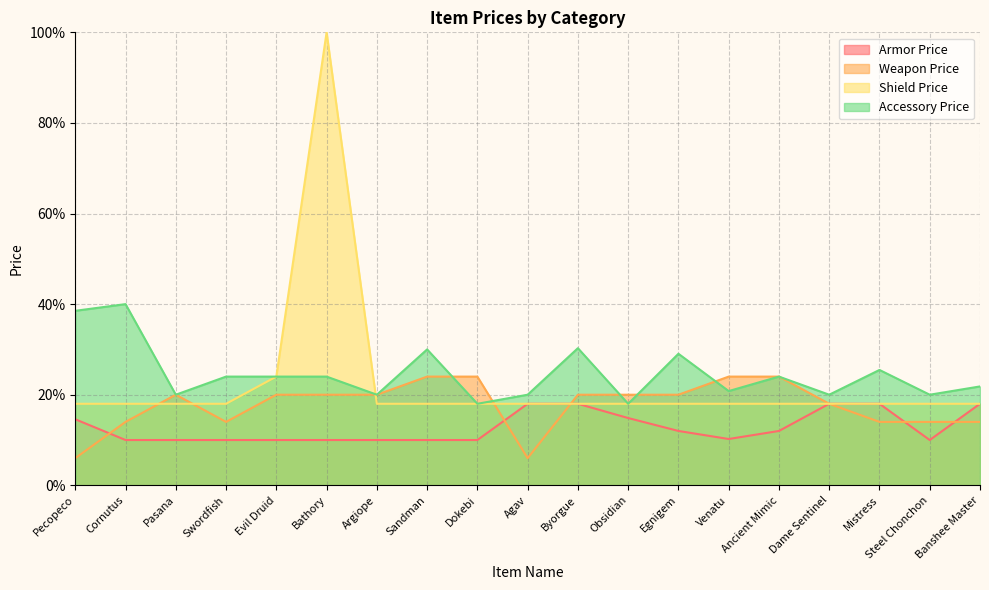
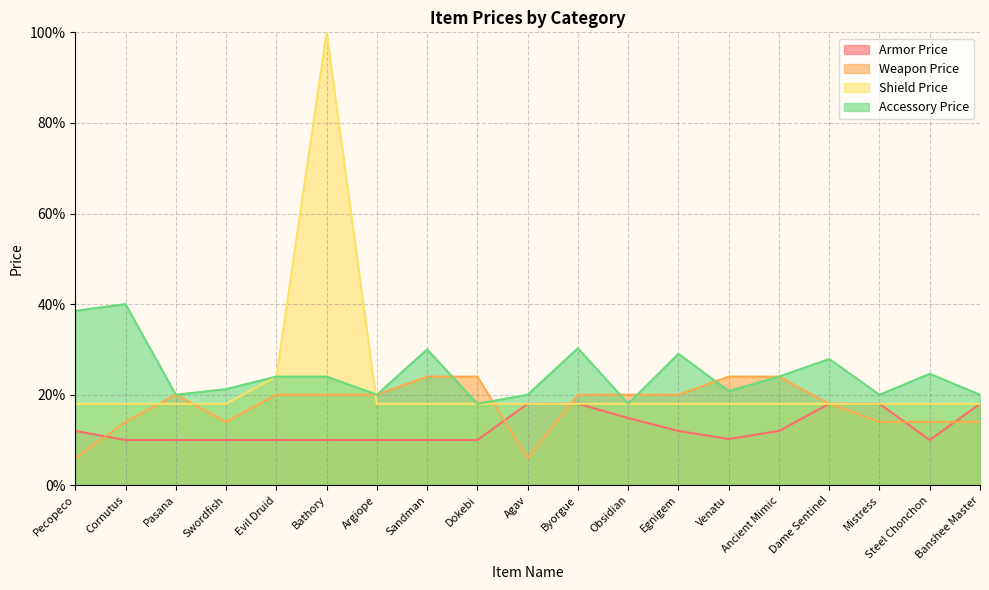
  {
    "Armor Price": {
-     "Pecopeco": "15%",
+     "Pecopeco": "12%",
      "Cornutus": "10%",
      "Pasana": "10%",
      "Swordfish": "10%",
      "Evil Druid": "10%",
      "Bathory": "10%",
      "Argiope": "10%",
      "Sandman": "10%",
      "Dokebi": "10%",
      "Obsidian": "15%",
      "Egnigem": "12%",
      "Venatu": "10%",
      "Ancient Mimic": "12%",
      "Steel Chonchon": "10%"
    },
    "Accessory Price": {
      "Pecopeco": "39%",
      "Cornutus": "40%",
-     "Swordfish": "24%",
+     "Swordfish": "21%",
      "Bathory": "24%",
      "Sandman": "30%",
      "Agav": "20%",
      "Byorgue": "30%",
      "Egnigem": "29%",
      "Venatu": "21%",
-     "Dame Sentinel": "20%",
-     "Mistress": "25%",
-     "Steel Chonchon": "20%",
-     "Banshee Master": "22%"
+     "Dame Sentinel": "28%",
+     "Mistress": "20%",
+     "Steel Chonchon": "25%",
+     "Banshee Master": "20%"
    }
  }
